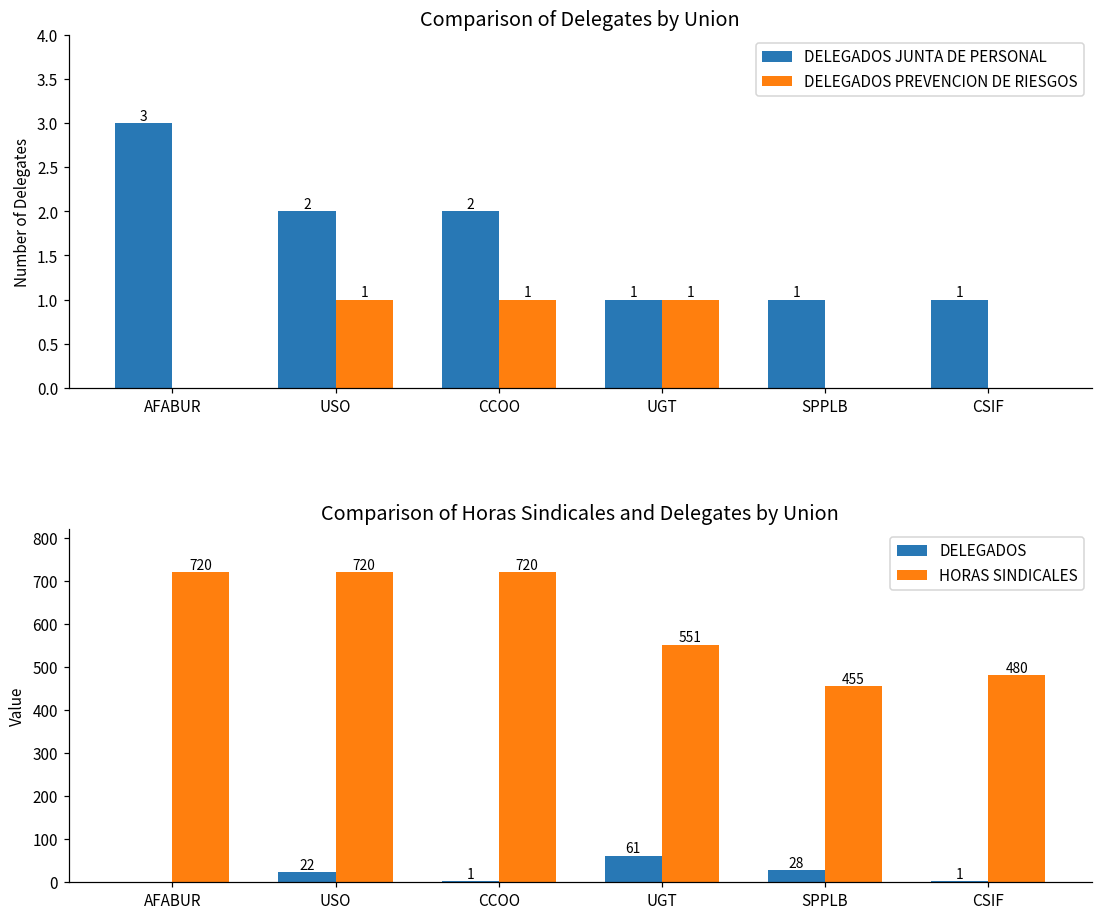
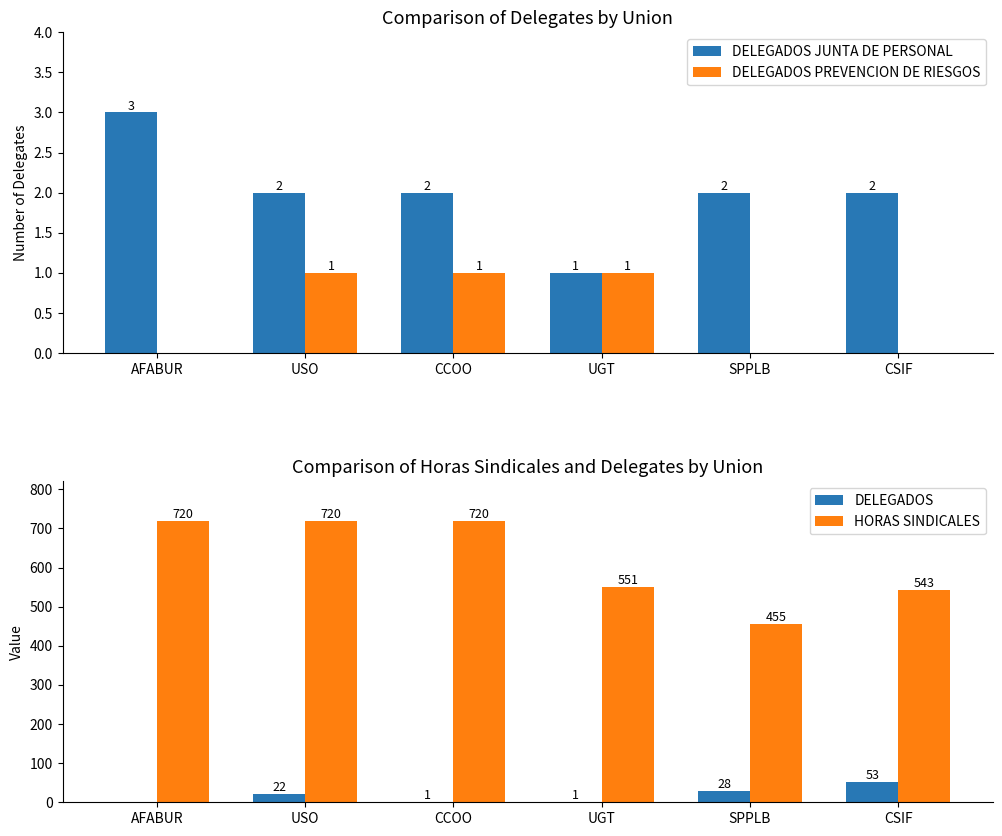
  {
    "Comparison of Delegates by Union": {
      "DELEGADOS JUNTA DE PERSONAL": {
        "AFABUR": 3,
        "USO": 2,
        "CCOO": 2,
        "UGT": 1,
-       "SPPLB": 1,
-       "CSIF": 1
+       "SPPLB": 2,
+       "CSIF": 2
      },
      "DELEGADOS PREVENCION DE RIESGOS": {
        "USO": 1,
        "CCOO": 1,
        "UGT": 1
      }
    },
    "Comparison of Horas Sindicales and Delegates by Union": {
      "DELEGADOS": {
        "USO": 22,
        "CCOO": 1,
-       "UGT": 61,
+       "UGT": 1,
        "SPPLB": 28,
-       "CSIF": 1
+       "CSIF": 53
      },
      "HORAS SINDICALES": {
        "AFABUR": 720,
        "USO": 720,
        "CCOO": 720,
        "UGT": 551,
        "SPPLB": 455,
-       "CSIF": 480
+       "CSIF": 543
      }
    }
  }
